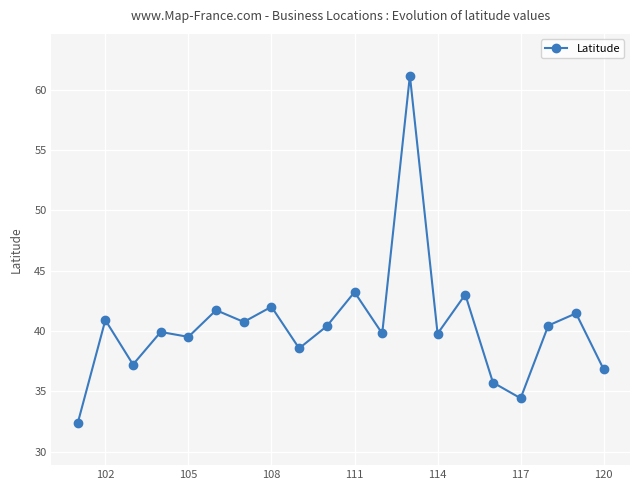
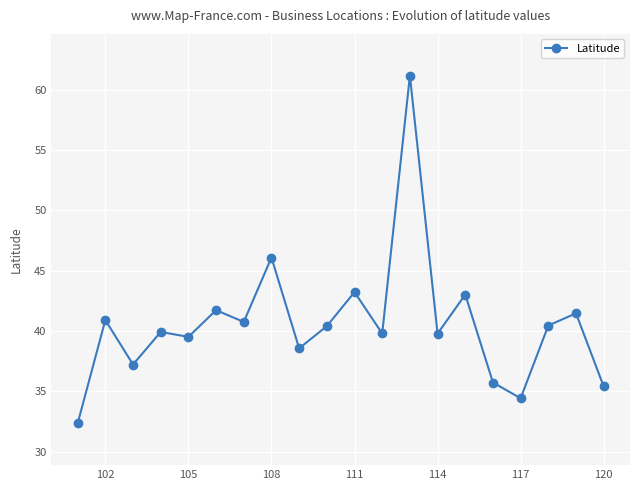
  {
    "102": 40.9,
    "105": 39.5,
-   "108": 42.0,
+   "108": 46.1,
    "111": 43.2,
    "114": 39.8,
    "117": 34.4,
-   "120": 36.8
+   "120": 35.4
  }
